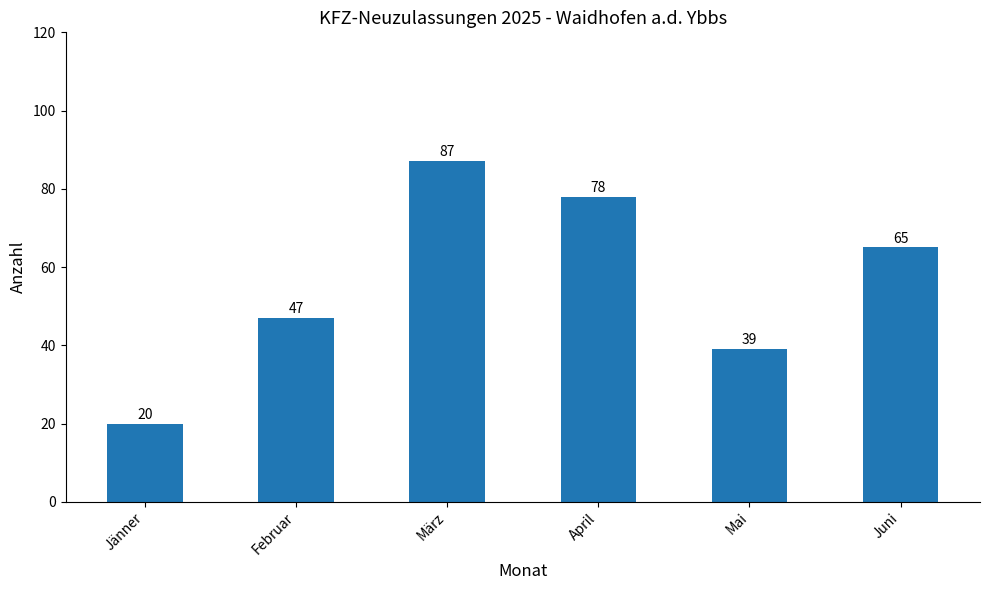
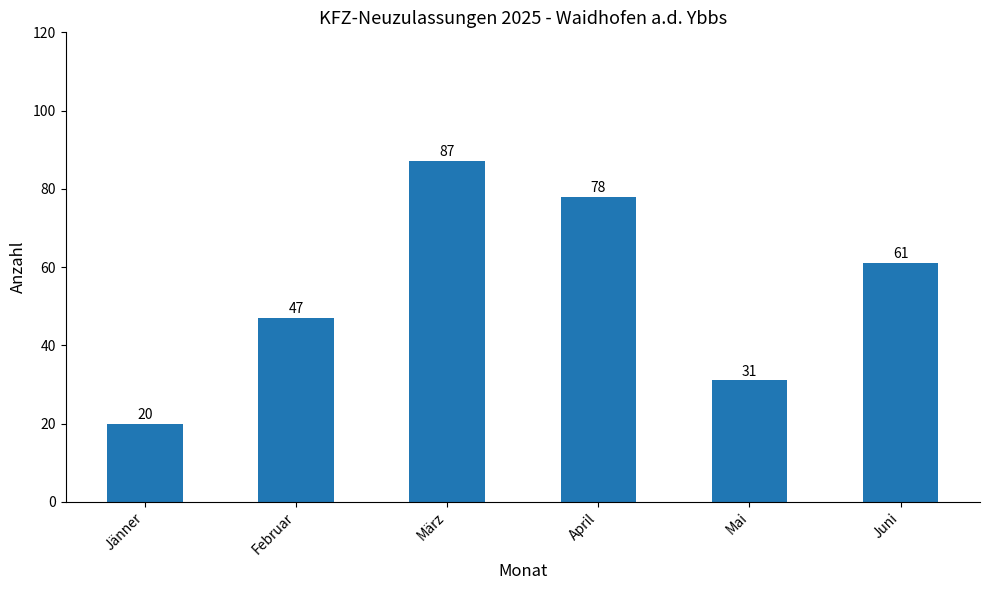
  {
    "Jänner": 20,
    "Februar": 47,
    "März": 87,
    "April": 78,
-   "Mai": 39,
-   "Juni": 65
+   "Mai": 31,
+   "Juni": 61
  }
